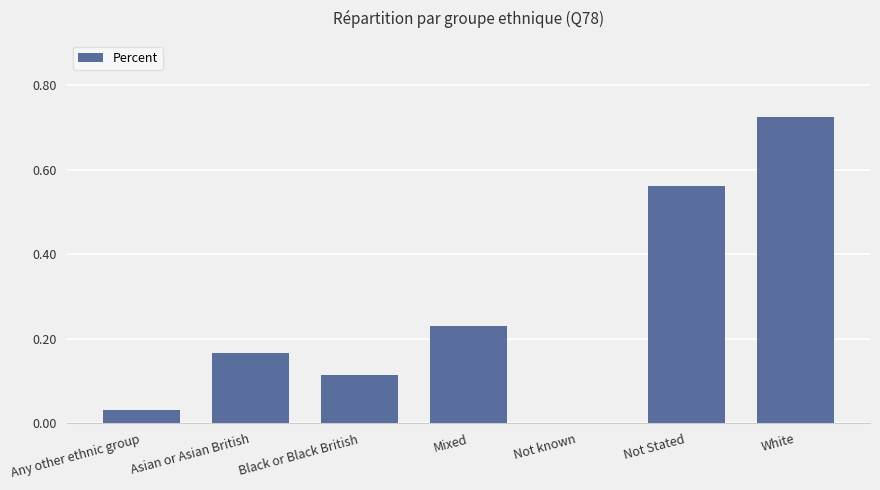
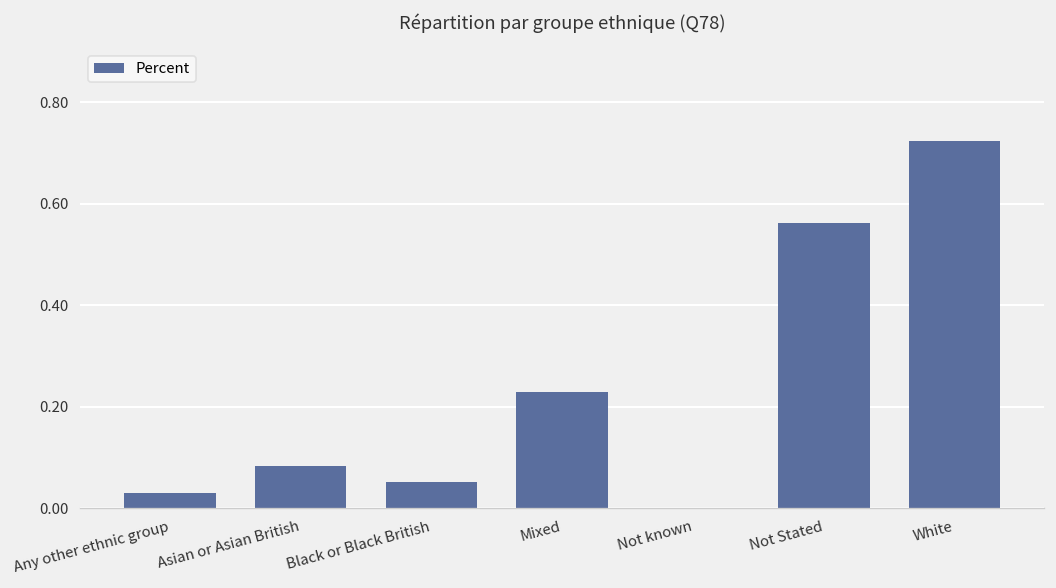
  {
    "Any other ethnic group": 0.03,
-   "Asian or Asian British": 0.17,
-   "Black or Black British": 0.11,
+   "Asian or Asian British": 0.08,
+   "Black or Black British": 0.05,
    "Mixed": 0.23,
    "Not known": 0.00,
    "Not Stated": 0.56,
    "White": 0.72
  }
